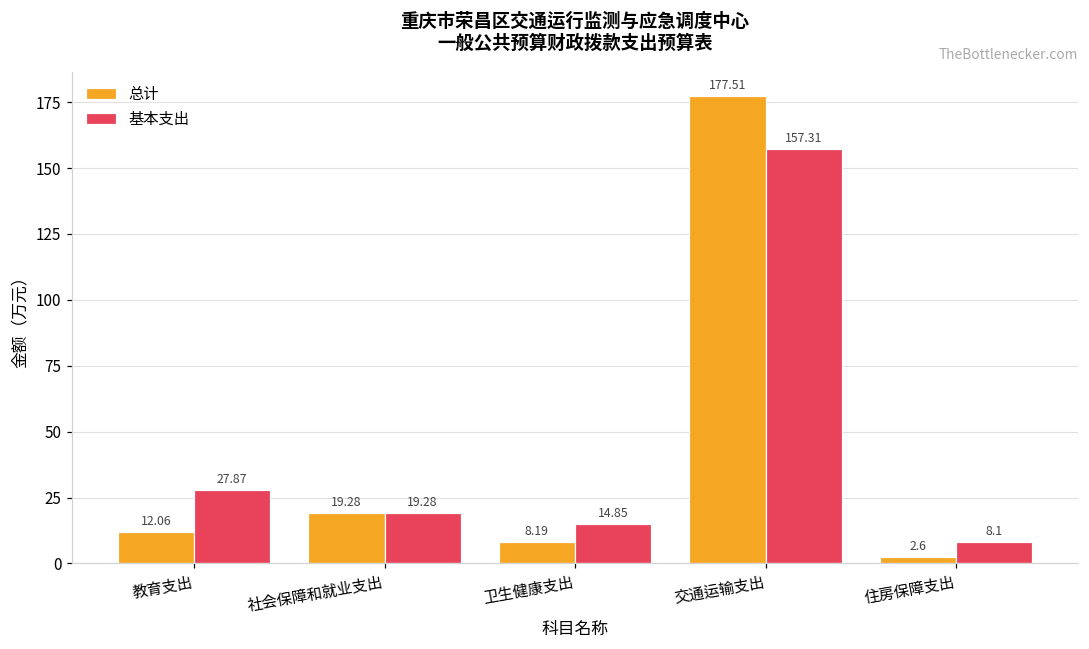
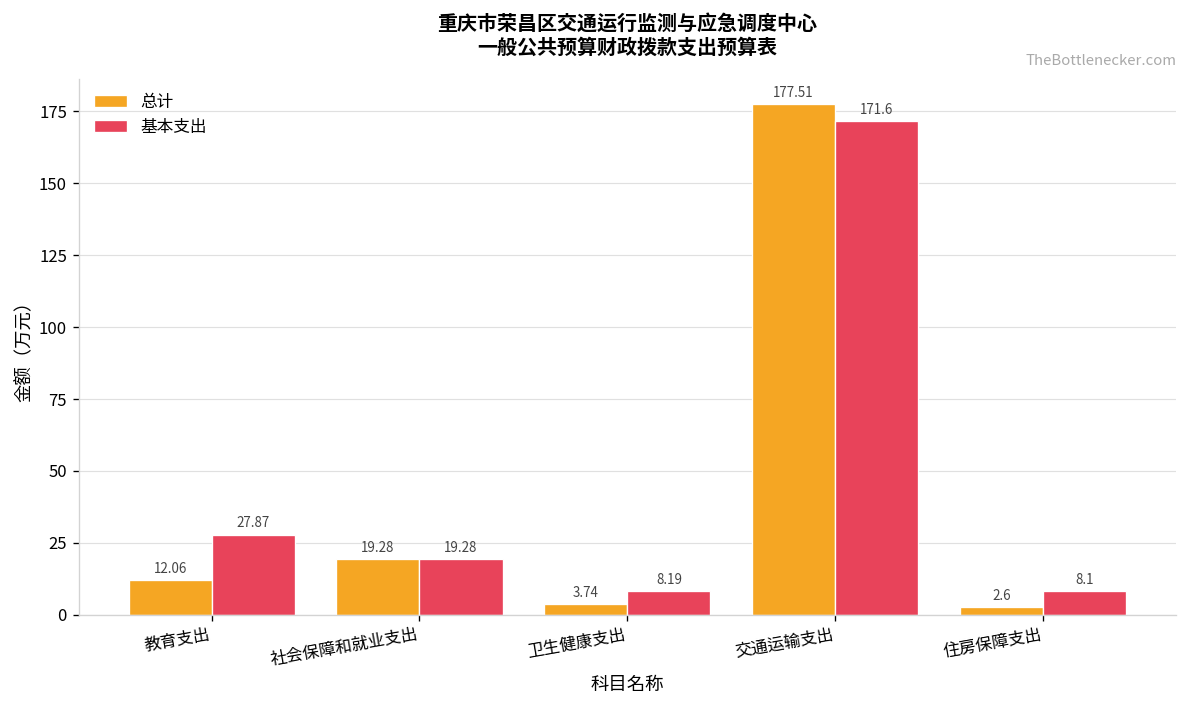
  {
    "总计": {
      "教育支出": 12.06,
      "社会保障和就业支出": 19.28,
-     "卫生健康支出": 8.19,
+     "卫生健康支出": 3.74,
      "交通运输支出": 177.51,
      "住房保障支出": 2.6
    },
    "基本支出": {
      "教育支出": 27.87,
      "社会保障和就业支出": 19.28,
-     "卫生健康支出": 14.85,
-     "交通运输支出": 157.31,
+     "卫生健康支出": 8.19,
+     "交通运输支出": 171.6,
      "住房保障支出": 8.1
    }
  }
